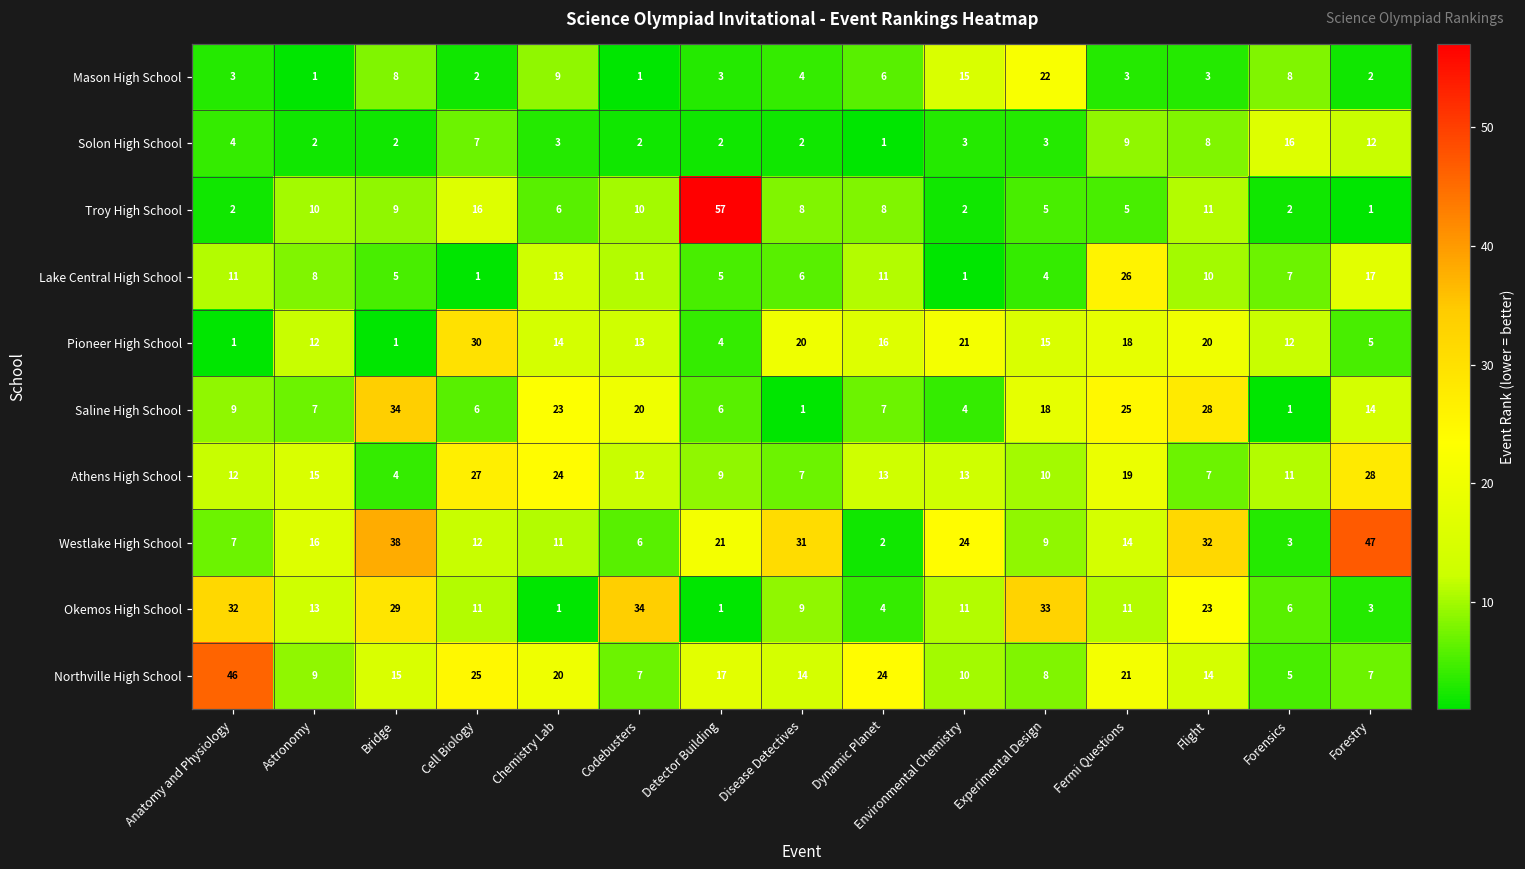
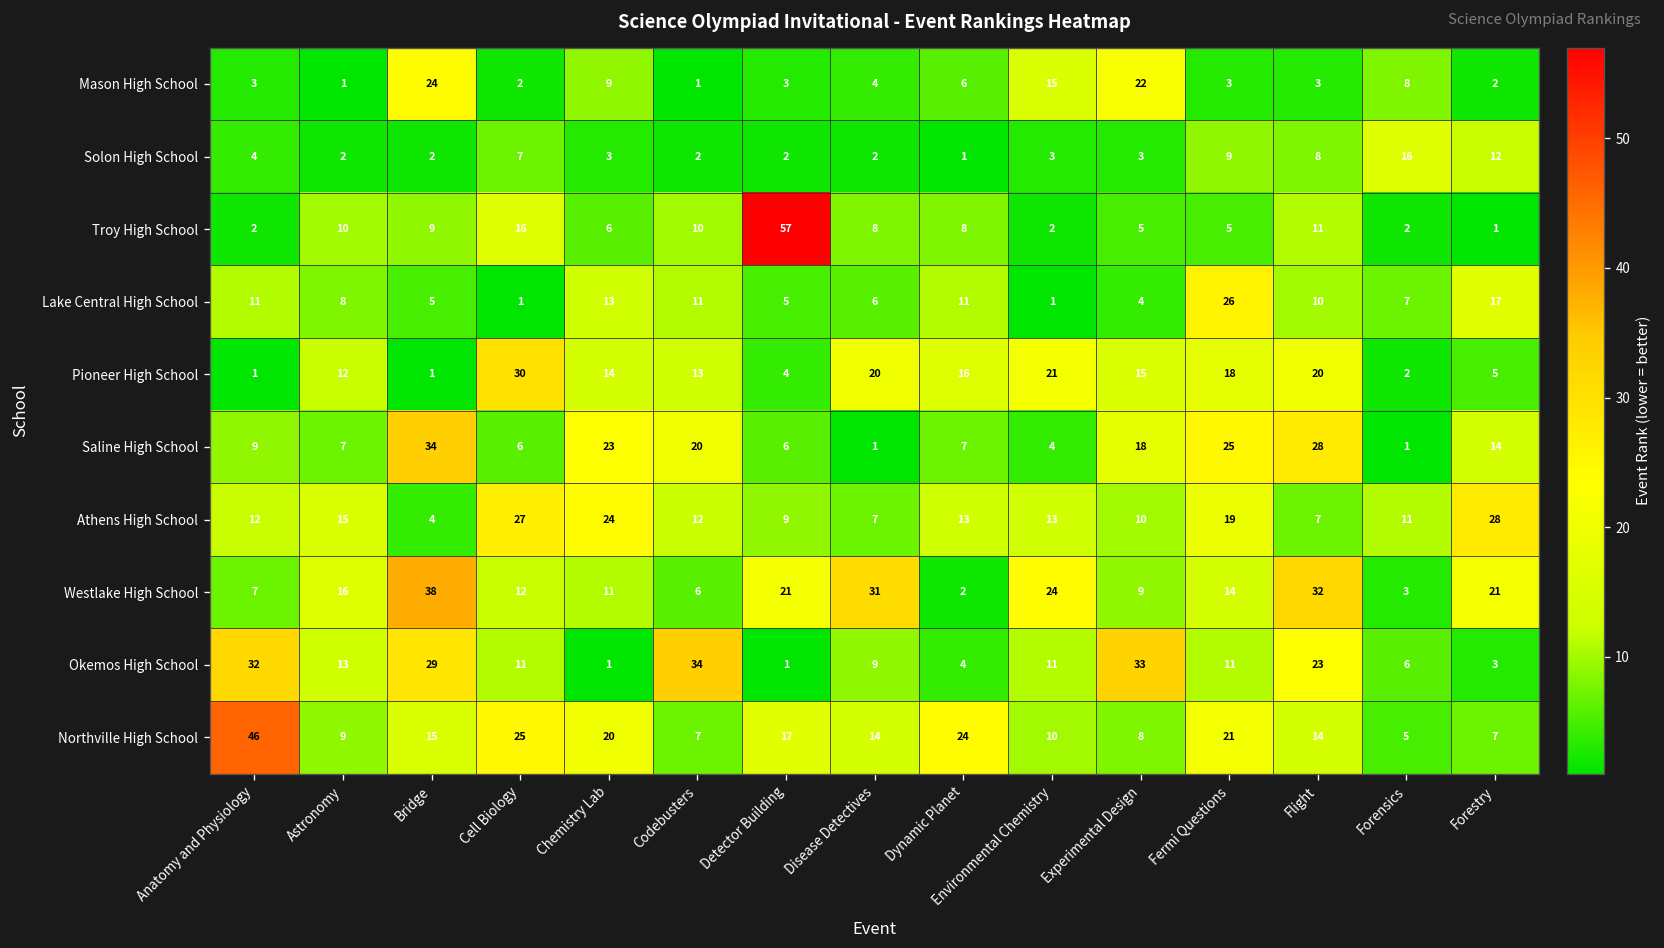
  {
    "Mason High School": {
      "Anatomy and Physiology": 3,
      "Astronomy": 1,
-     "Bridge": 8,
+     "Bridge": 24,
      "Cell Biology": 2,
      "Chemistry Lab": 9,
      "Codebusters": 1,
      "Detector Building": 3,
      "Disease Detectives": 4,
      "Dynamic Planet": 6,
      "Environmental Chemistry": 15,
      "Experimental Design": 22,
      "Fermi Questions": 3,
      "Flight": 3,
      "Forensics": 8,
      "Forestry": 2
    },
    "Solon High School": {
      "Anatomy and Physiology": 4,
      "Astronomy": 2,
      "Bridge": 2,
      "Cell Biology": 7,
      "Chemistry Lab": 3,
      "Codebusters": 2,
      "Detector Building": 2,
      "Disease Detectives": 2,
      "Dynamic Planet": 1,
      "Environmental Chemistry": 3,
      "Experimental Design": 3,
      "Fermi Questions": 9,
      "Flight": 8,
      "Forensics": 16,
      "Forestry": 12
    },
    "Troy High School": {
      "Anatomy and Physiology": 2,
      "Astronomy": 10,
      "Bridge": 9,
      "Cell Biology": 16,
      "Chemistry Lab": 6,
      "Codebusters": 10,
      "Detector Building": 57,
      "Disease Detectives": 8,
      "Dynamic Planet": 8,
      "Environmental Chemistry": 2,
      "Experimental Design": 5,
      "Fermi Questions": 5,
      "Flight": 11,
      "Forensics": 2,
      "Forestry": 1
    },
    "Lake Central High School": {
      "Anatomy and Physiology": 11,
      "Astronomy": 8,
      "Bridge": 5,
      "Cell Biology": 1,
      "Chemistry Lab": 13,
      "Codebusters": 11,
      "Detector Building": 5,
      "Disease Detectives": 6,
      "Dynamic Planet": 11,
      "Environmental Chemistry": 1,
      "Experimental Design": 4,
      "Fermi Questions": 26,
      "Flight": 10,
      "Forensics": 7,
      "Forestry": 17
    },
    "Pioneer High School": {
      "Anatomy and Physiology": 1,
      "Astronomy": 12,
      "Bridge": 1,
      "Cell Biology": 30,
      "Chemistry Lab": 14,
      "Codebusters": 13,
      "Detector Building": 4,
      "Disease Detectives": 20,
      "Dynamic Planet": 16,
      "Environmental Chemistry": 21,
      "Experimental Design": 15,
      "Fermi Questions": 18,
      "Flight": 20,
-     "Forensics": 12,
+     "Forensics": 2,
      "Forestry": 5
    },
    "Saline High School": {
      "Anatomy and Physiology": 9,
      "Astronomy": 7,
      "Bridge": 34,
      "Cell Biology": 6,
      "Chemistry Lab": 23,
      "Codebusters": 20,
      "Detector Building": 6,
      "Disease Detectives": 1,
      "Dynamic Planet": 7,
      "Environmental Chemistry": 4,
      "Experimental Design": 18,
      "Fermi Questions": 25,
      "Flight": 28,
      "Forensics": 1,
      "Forestry": 14
    },
    "Athens High School": {
      "Anatomy and Physiology": 12,
      "Astronomy": 15,
      "Bridge": 4,
      "Cell Biology": 27,
      "Chemistry Lab": 24,
      "Codebusters": 12,
      "Detector Building": 9,
      "Disease Detectives": 7,
      "Dynamic Planet": 13,
      "Environmental Chemistry": 13,
      "Experimental Design": 10,
      "Fermi Questions": 19,
      "Flight": 7,
      "Forensics": 11,
      "Forestry": 28
    },
    "Westlake High School": {
      "Anatomy and Physiology": 7,
      "Astronomy": 16,
      "Bridge": 38,
      "Cell Biology": 12,
      "Chemistry Lab": 11,
      "Codebusters": 6,
      "Detector Building": 21,
      "Disease Detectives": 31,
      "Dynamic Planet": 2,
      "Environmental Chemistry": 24,
      "Experimental Design": 9,
      "Fermi Questions": 14,
      "Flight": 32,
      "Forensics": 3,
-     "Forestry": 47
+     "Forestry": 21
    },
    "Okemos High School": {
      "Anatomy and Physiology": 32,
      "Astronomy": 13,
      "Bridge": 29,
      "Cell Biology": 11,
      "Chemistry Lab": 1,
      "Codebusters": 34,
      "Detector Building": 1,
      "Disease Detectives": 9,
      "Dynamic Planet": 4,
      "Environmental Chemistry": 11,
      "Experimental Design": 33,
      "Fermi Questions": 11,
      "Flight": 23,
      "Forensics": 6,
      "Forestry": 3
    },
    "Northville High School": {
      "Anatomy and Physiology": 46,
      "Astronomy": 9,
      "Bridge": 15,
      "Cell Biology": 25,
      "Chemistry Lab": 20,
      "Codebusters": 7,
      "Detector Building": 17,
      "Disease Detectives": 14,
      "Dynamic Planet": 24,
      "Environmental Chemistry": 10,
      "Experimental Design": 8,
      "Fermi Questions": 21,
      "Flight": 14,
      "Forensics": 5,
      "Forestry": 7
    }
  }
